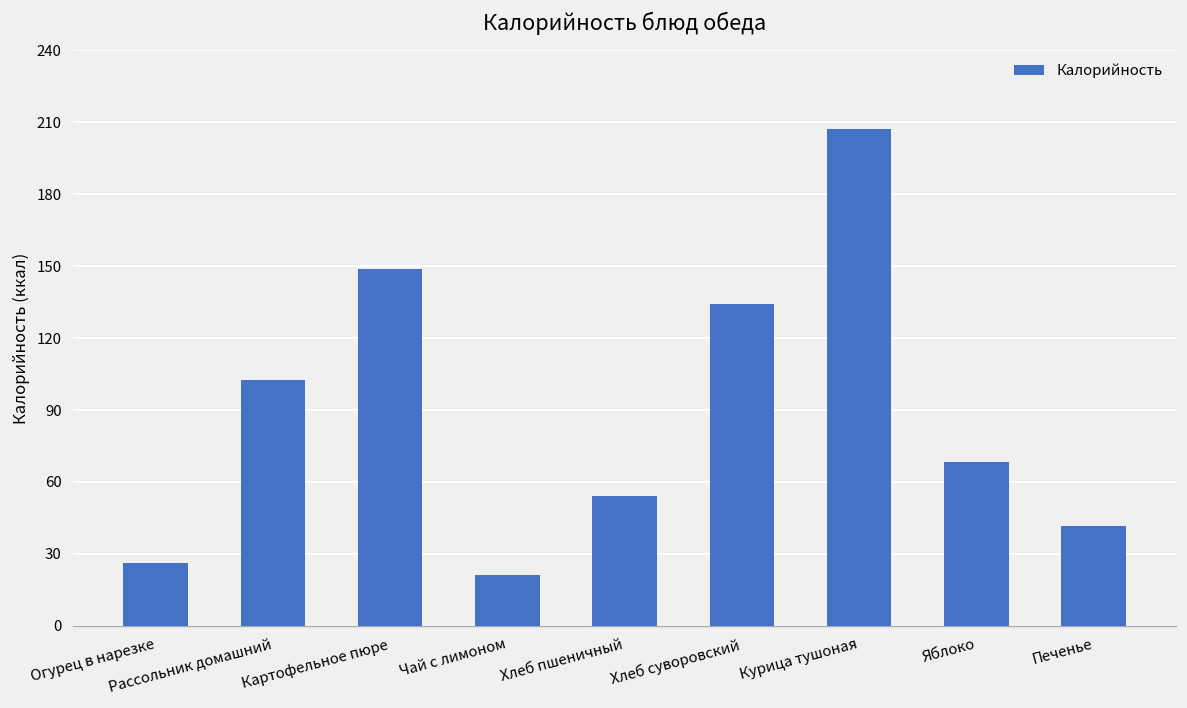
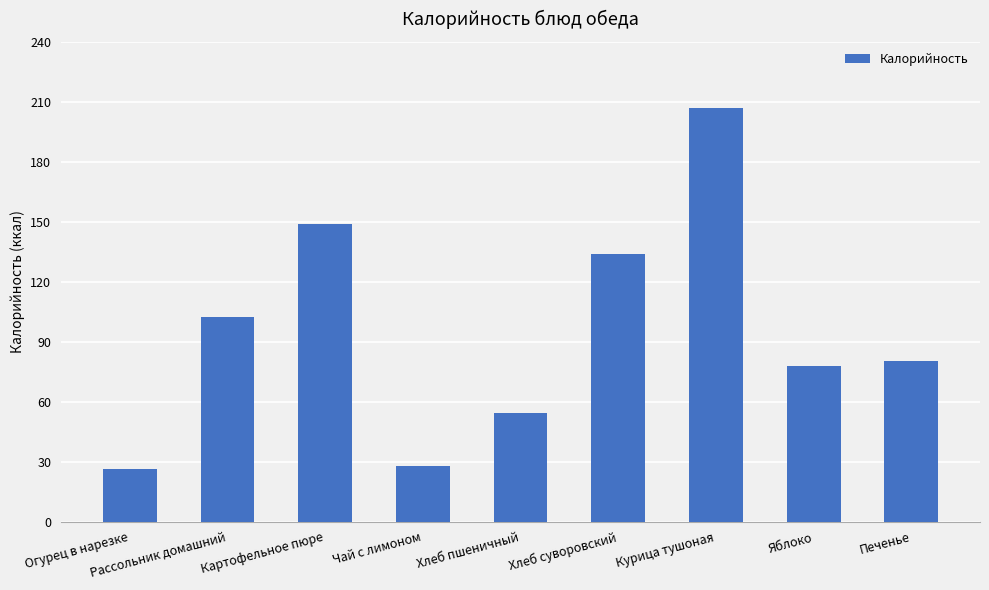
  {
    "Огурец в нарезке": 26,
    "Рассольник домашний": 102,
    "Картофельное пюре": 149,
-   "Чай с лимоном": 21,
+   "Чай с лимоном": 28,
    "Хлеб пшеничный": 54,
    "Хлеб суворовский": 134,
    "Курица тушоная": 207,
-   "Яблоко": 68,
-   "Печенье": 42
+   "Яблоко": 78,
+   "Печенье": 80
  }
